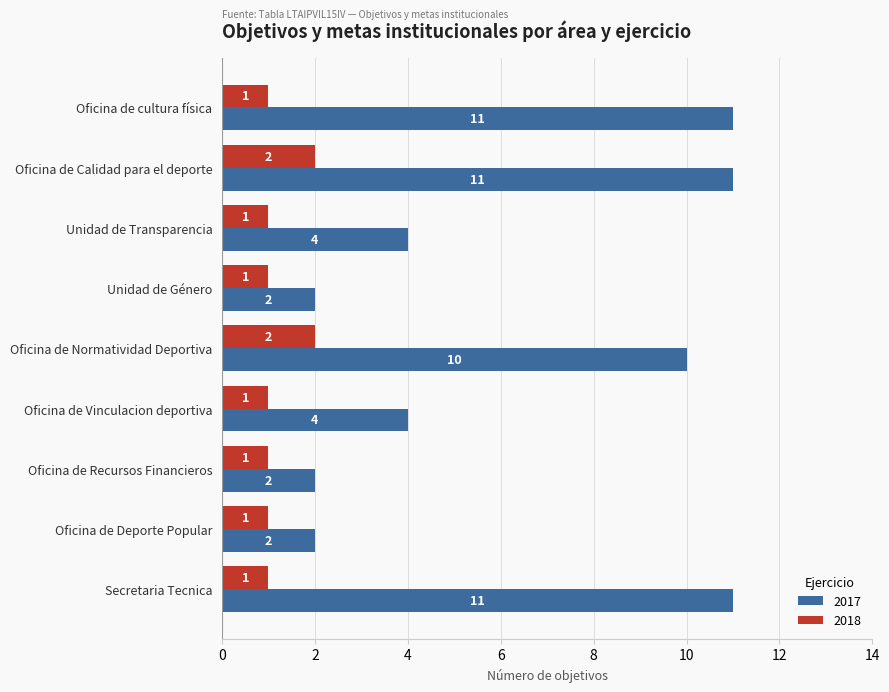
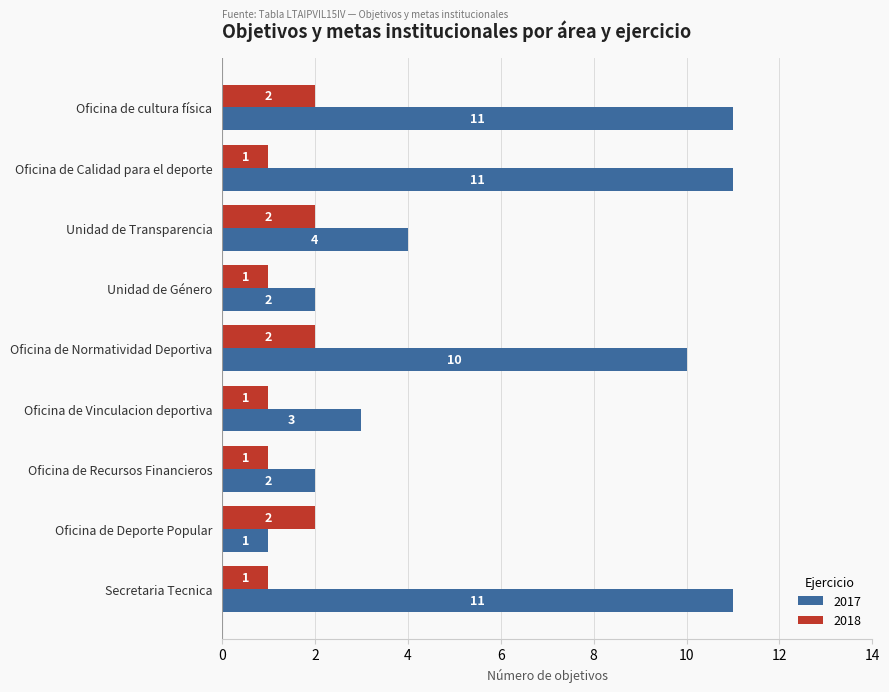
  {
    "2017": {
      "Oficina de cultura física": 11,
      "Oficina de Calidad para el deporte": 11,
      "Unidad de Transparencia": 4,
      "Unidad de Género": 2,
      "Oficina de Normatividad Deportiva": 10,
-     "Oficina de Vinculacion deportiva": 4,
+     "Oficina de Vinculacion deportiva": 3,
      "Oficina de Recursos Financieros": 2,
-     "Oficina de Deporte Popular": 2,
+     "Oficina de Deporte Popular": 1,
      "Secretaria Tecnica": 11
    },
    "2018": {
-     "Oficina de cultura física": 1,
-     "Oficina de Calidad para el deporte": 2,
-     "Unidad de Transparencia": 1,
+     "Oficina de cultura física": 2,
+     "Oficina de Calidad para el deporte": 1,
+     "Unidad de Transparencia": 2,
      "Unidad de Género": 1,
      "Oficina de Normatividad Deportiva": 2,
      "Oficina de Vinculacion deportiva": 1,
      "Oficina de Recursos Financieros": 1,
-     "Oficina de Deporte Popular": 1,
+     "Oficina de Deporte Popular": 2,
      "Secretaria Tecnica": 1
    }
  }
